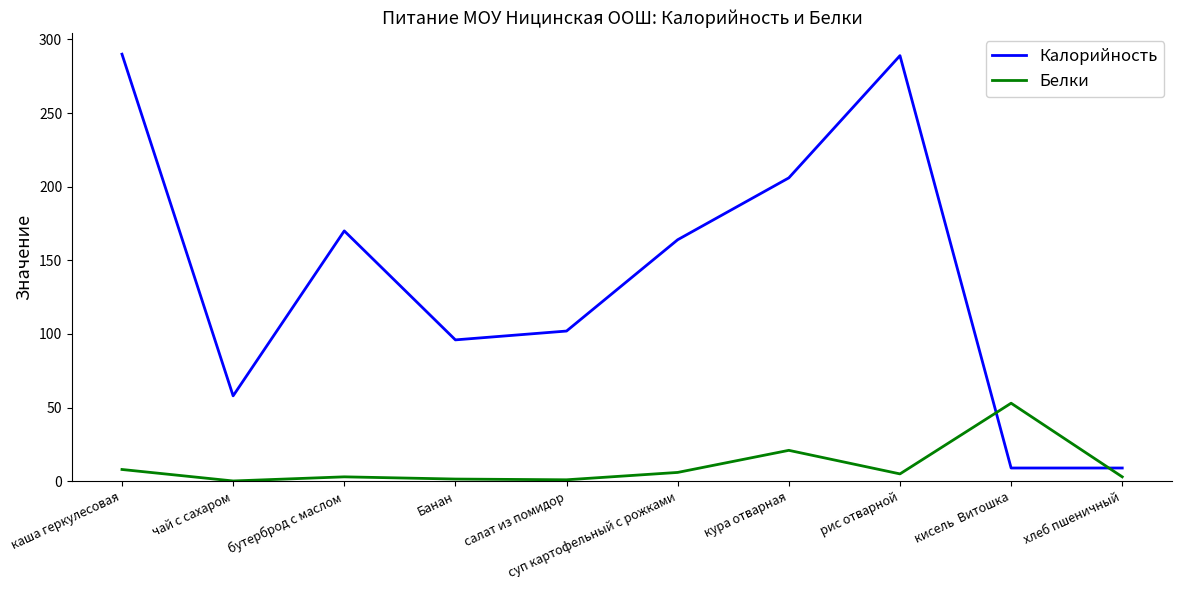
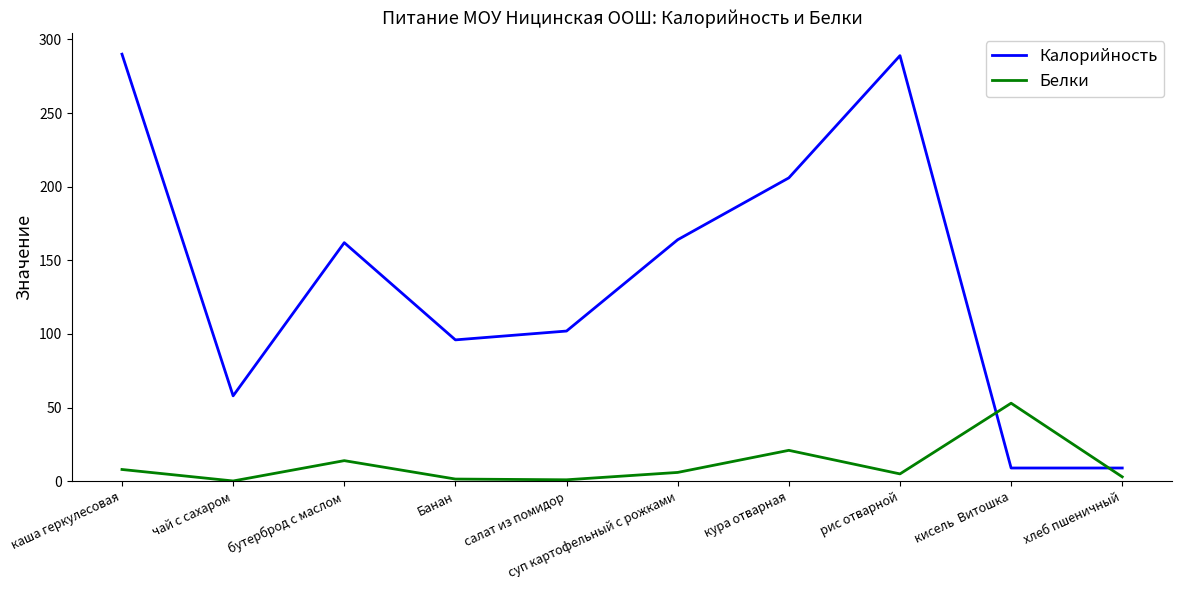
  {
    "Калорийность": {
      "каша геркулесовая": 290,
      "чай с сахаром": 58,
-     "бутерброд с маслом": 170,
+     "бутерброд с маслом": 162,
      "Банан": 96,
      "салат из помидор": 102,
      "суп картофельный с рожками": 164,
      "кура отварная": 206,
      "рис отварной": 289,
      "кисель Витошка": 9,
      "хлеб пшеничный": 9
    },
    "Белки": {
      "каша геркулесовая": 8,
      "чай с сахаром": 0,
-     "бутерброд с маслом": 3,
+     "бутерброд с маслом": 14,
      "Банан": 2,
      "салат из помидор": 1,
      "суп картофельный с рожками": 6,
      "кура отварная": 21,
      "рис отварной": 5,
      "кисель Витошка": 53,
      "хлеб пшеничный": 3
    }
  }
